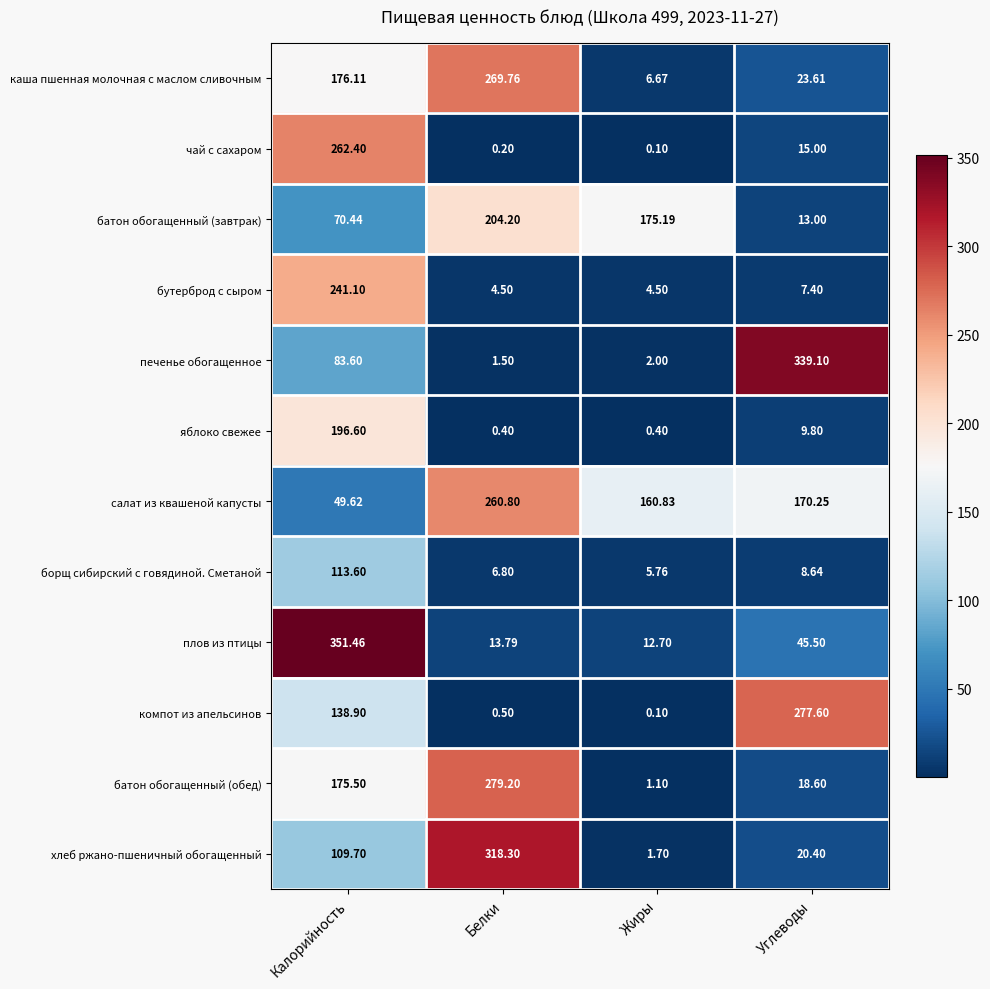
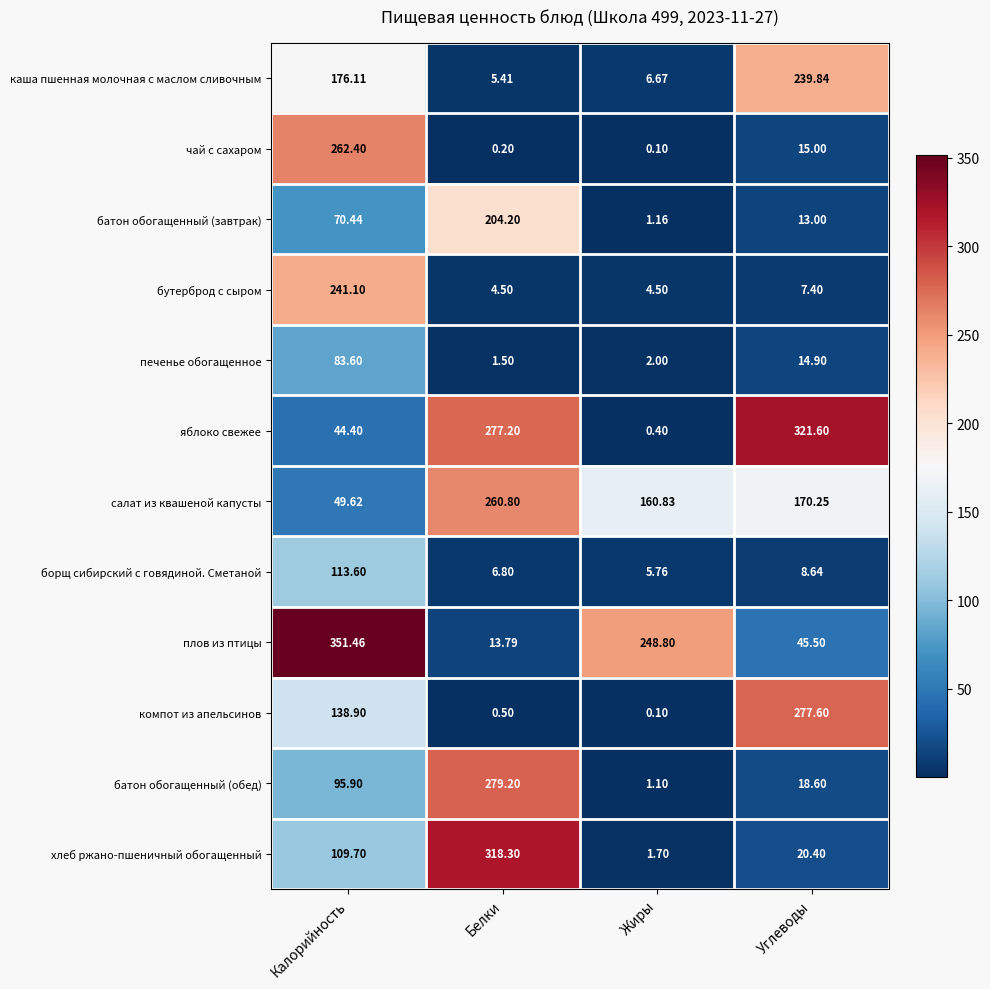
  {
    "каша пшенная молочная с маслом сливочным": {
      "Калорийность": 176.11,
-     "Белки": 269.76,
+     "Белки": 5.41,
      "Жиры": 6.67,
-     "Углеводы": 23.61
+     "Углеводы": 239.84
    },
    "чай с сахаром": {
      "Калорийность": 262.40,
      "Белки": 0.20,
      "Жиры": 0.10,
      "Углеводы": 15.00
    },
    "батон обогащенный (завтрак)": {
      "Калорийность": 70.44,
      "Белки": 204.20,
-     "Жиры": 175.19,
+     "Жиры": 1.16,
      "Углеводы": 13.00
    },
    "бутерброд с сыром": {
      "Калорийность": 241.10,
      "Белки": 4.50,
      "Жиры": 4.50,
      "Углеводы": 7.40
    },
    "печенье обогащенное": {
      "Калорийность": 83.60,
      "Белки": 1.50,
      "Жиры": 2.00,
-     "Углеводы": 339.10
+     "Углеводы": 14.90
    },
    "яблоко свежее": {
-     "Калорийность": 196.60,
-     "Белки": 0.40,
+     "Калорийность": 44.40,
+     "Белки": 277.20,
      "Жиры": 0.40,
-     "Углеводы": 9.80
+     "Углеводы": 321.60
    },
    "салат из квашеной капусты": {
      "Калорийность": 49.62,
      "Белки": 260.80,
      "Жиры": 160.83,
      "Углеводы": 170.25
    },
    "борщ сибирский с говядиной. Сметаной": {
      "Калорийность": 113.60,
      "Белки": 6.80,
      "Жиры": 5.76,
      "Углеводы": 8.64
    },
    "плов из птицы": {
      "Калорийность": 351.46,
      "Белки": 13.79,
-     "Жиры": 12.70,
+     "Жиры": 248.80,
      "Углеводы": 45.50
    },
    "компот из апельсинов": {
      "Калорийность": 138.90,
      "Белки": 0.50,
      "Жиры": 0.10,
      "Углеводы": 277.60
    },
    "батон обогащенный (обед)": {
-     "Калорийность": 175.50,
+     "Калорийность": 95.90,
      "Белки": 279.20,
      "Жиры": 1.10,
      "Углеводы": 18.60
    },
    "хлеб ржано-пшеничный обогащенный": {
      "Калорийность": 109.70,
      "Белки": 318.30,
      "Жиры": 1.70,
      "Углеводы": 20.40
    }
  }
